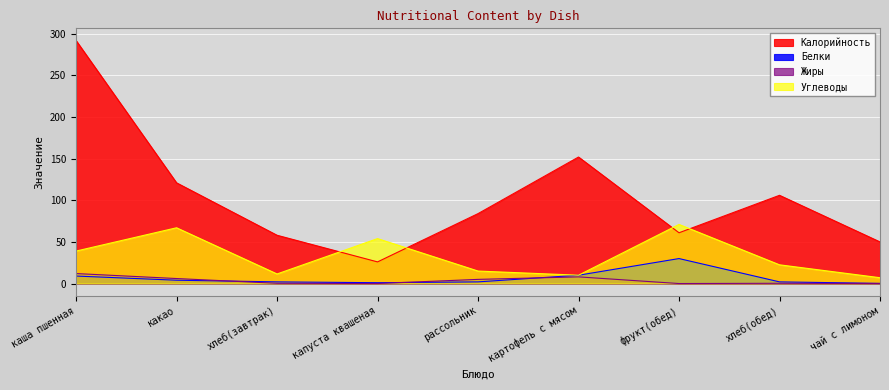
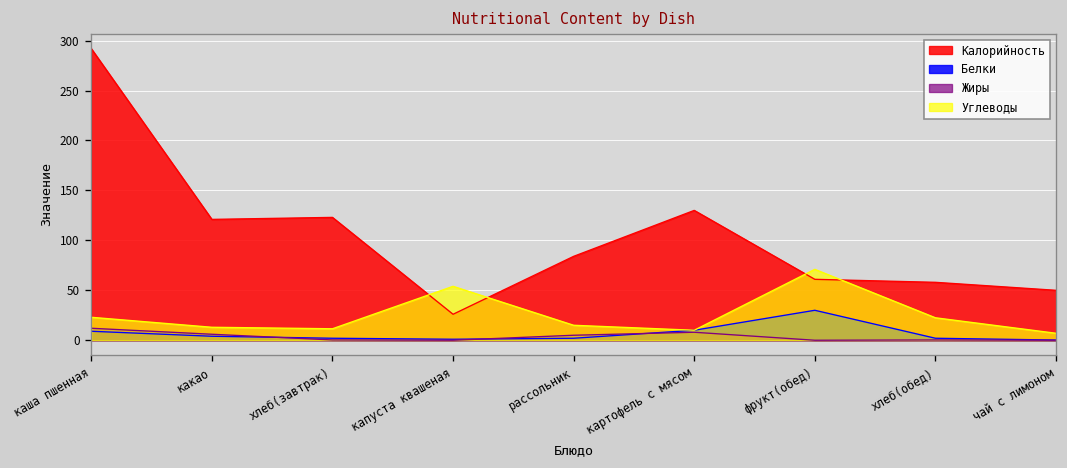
  {
    "Калорийность": {
      "каша пшенная": 290,
      "какао": 120,
-     "хлеб(завтрак)": 60,
+     "хлеб(завтрак)": 120,
      "капуста квашеная": 30,
      "рассольник": 80,
-     "картофель с мясом": 150,
+     "картофель с мясом": 130,
      "фрукт(обед)": 60,
-     "хлеб(обед)": 110,
+     "хлеб(обед)": 60,
      "чай с лимоном": 50
    },
    "Белки": {
      "фрукт(обед)": 30
    },
    "Жиры": {
      "фрукт(обед)": 0
    },
    "Углеводы": {
-     "каша пшенная": 40,
-     "какао": 70,
+     "каша пшенная": 20,
+     "какао": 10,
      "хлеб(завтрак)": 10,
      "капуста квашеная": 50,
      "рассольник": 20,
      "фрукт(обед)": 70,
      "хлеб(обед)": 20,
      "чай с лимоном": 10
    }
  }
